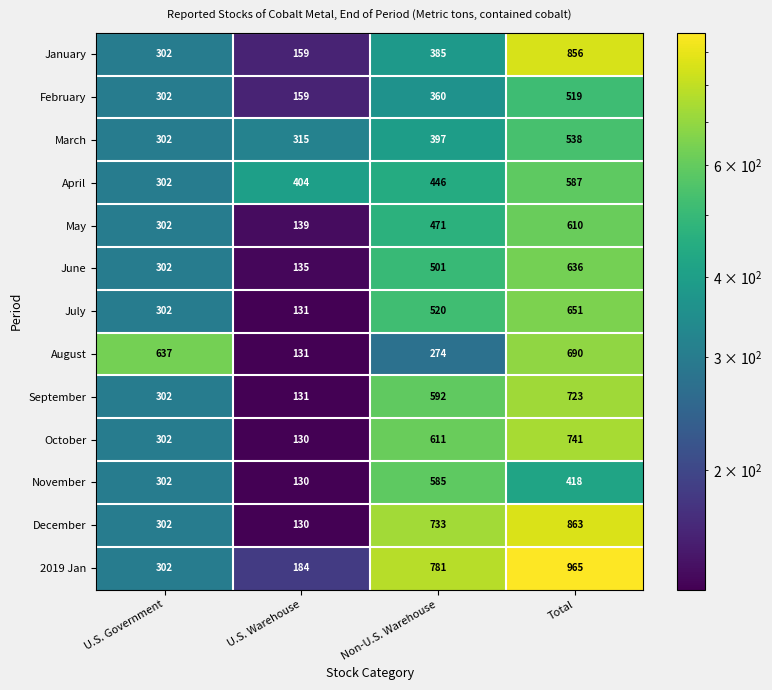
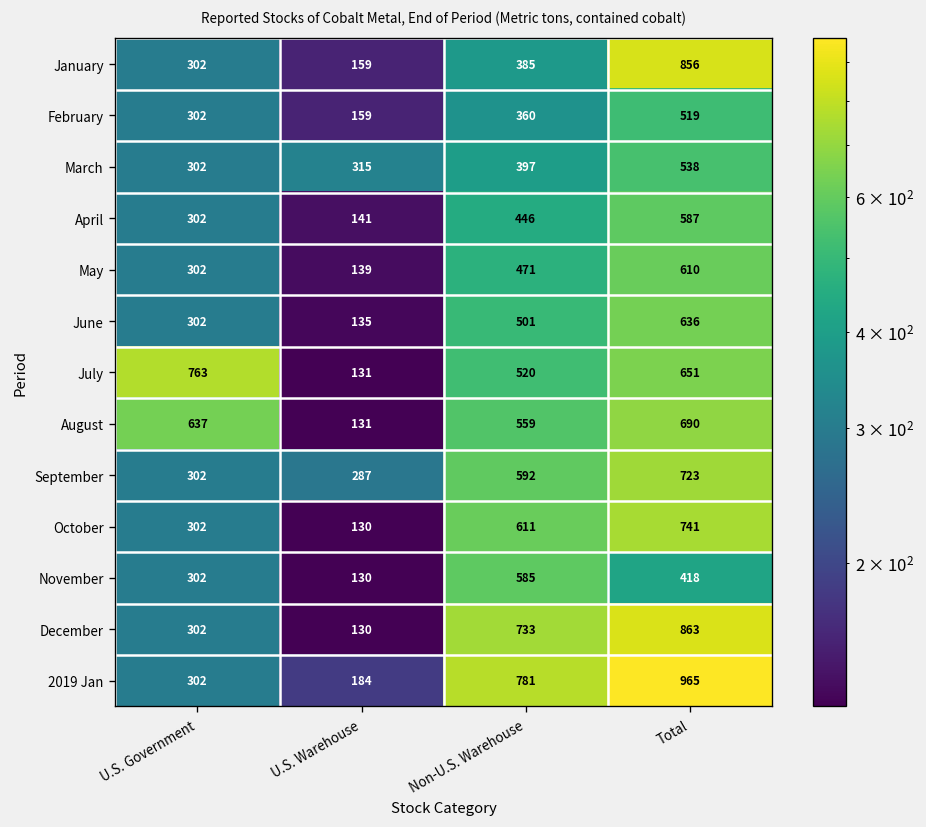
  {
    "January": {
      "U.S. Government": 302,
      "U.S. Warehouse": 159,
      "Non-U.S. Warehouse": 385,
      "Total": 856
    },
    "February": {
      "U.S. Government": 302,
      "U.S. Warehouse": 159,
      "Non-U.S. Warehouse": 360,
      "Total": 519
    },
    "March": {
      "U.S. Government": 302,
      "U.S. Warehouse": 315,
      "Non-U.S. Warehouse": 397,
      "Total": 538
    },
    "April": {
      "U.S. Government": 302,
-     "U.S. Warehouse": 404,
+     "U.S. Warehouse": 141,
      "Non-U.S. Warehouse": 446,
      "Total": 587
    },
    "May": {
      "U.S. Government": 302,
      "U.S. Warehouse": 139,
      "Non-U.S. Warehouse": 471,
      "Total": 610
    },
    "June": {
      "U.S. Government": 302,
      "U.S. Warehouse": 135,
      "Non-U.S. Warehouse": 501,
      "Total": 636
    },
    "July": {
-     "U.S. Government": 302,
+     "U.S. Government": 763,
      "U.S. Warehouse": 131,
      "Non-U.S. Warehouse": 520,
      "Total": 651
    },
    "August": {
      "U.S. Government": 637,
      "U.S. Warehouse": 131,
-     "Non-U.S. Warehouse": 274,
+     "Non-U.S. Warehouse": 559,
      "Total": 690
    },
    "September": {
      "U.S. Government": 302,
-     "U.S. Warehouse": 131,
+     "U.S. Warehouse": 287,
      "Non-U.S. Warehouse": 592,
      "Total": 723
    },
    "October": {
      "U.S. Government": 302,
      "U.S. Warehouse": 130,
      "Non-U.S. Warehouse": 611,
      "Total": 741
    },
    "November": {
      "U.S. Government": 302,
      "U.S. Warehouse": 130,
      "Non-U.S. Warehouse": 585,
      "Total": 418
    },
    "December": {
      "U.S. Government": 302,
      "U.S. Warehouse": 130,
      "Non-U.S. Warehouse": 733,
      "Total": 863
    },
    "2019 Jan": {
      "U.S. Government": 302,
      "U.S. Warehouse": 184,
      "Non-U.S. Warehouse": 781,
      "Total": 965
    }
  }
